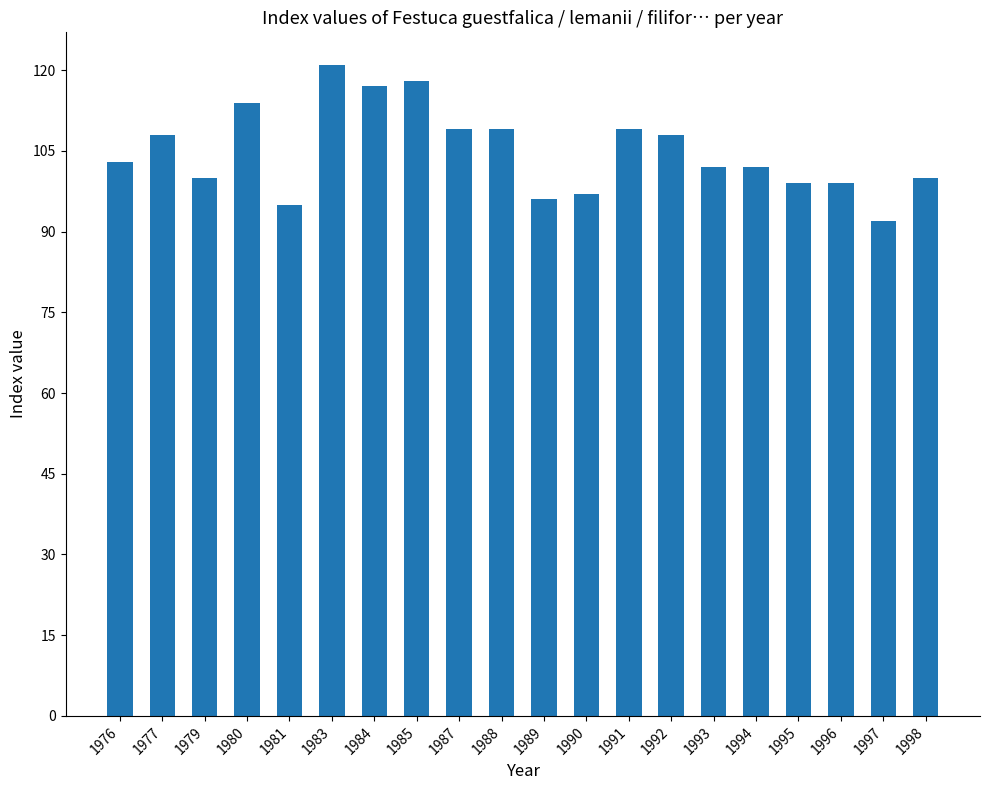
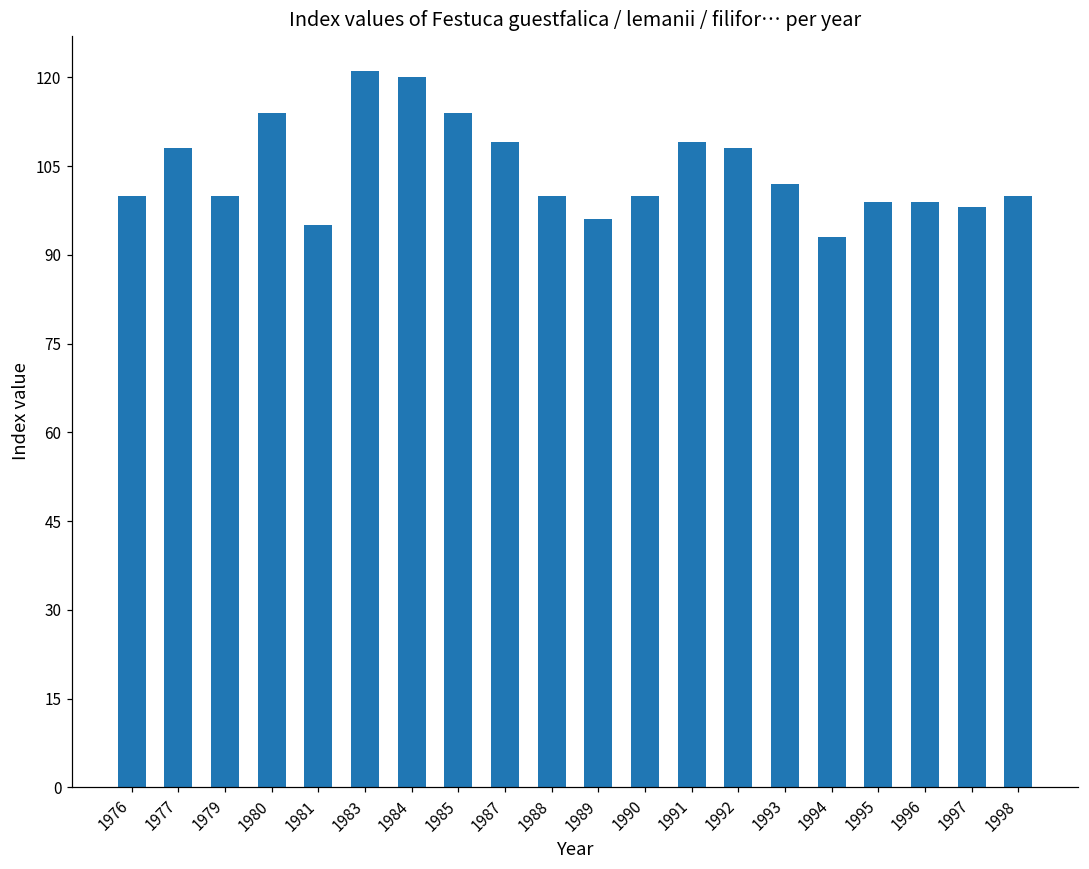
  {
-   "1976": 103,
+   "1976": 100,
    "1977": 108,
    "1979": 100,
    "1980": 114,
    "1981": 95,
    "1983": 121,
-   "1984": 117,
-   "1985": 118,
+   "1984": 120,
+   "1985": 114,
    "1987": 109,
-   "1988": 109,
+   "1988": 100,
    "1989": 96,
-   "1990": 97,
+   "1990": 100,
    "1991": 109,
    "1992": 108,
    "1993": 102,
-   "1994": 102,
+   "1994": 93,
    "1995": 99,
    "1996": 99,
-   "1997": 92,
+   "1997": 98,
    "1998": 100
  }
